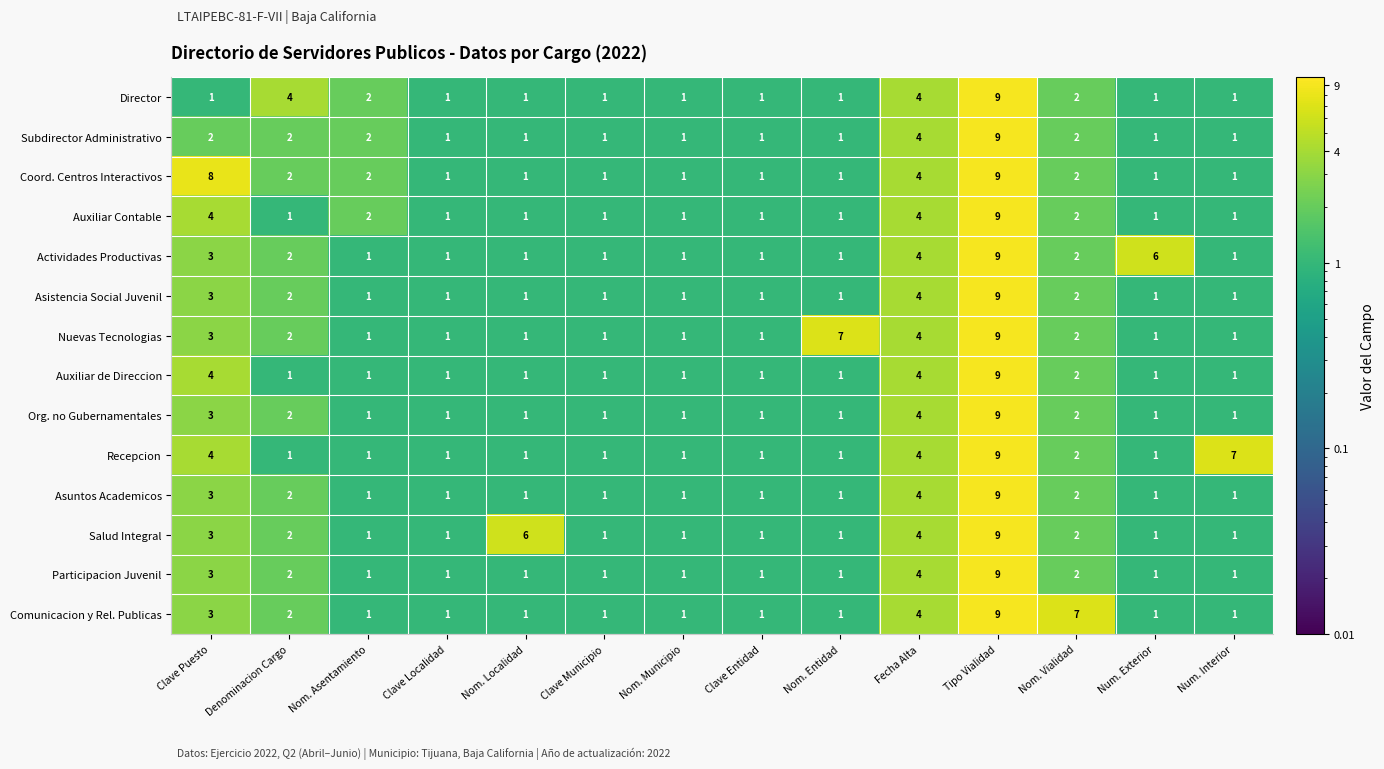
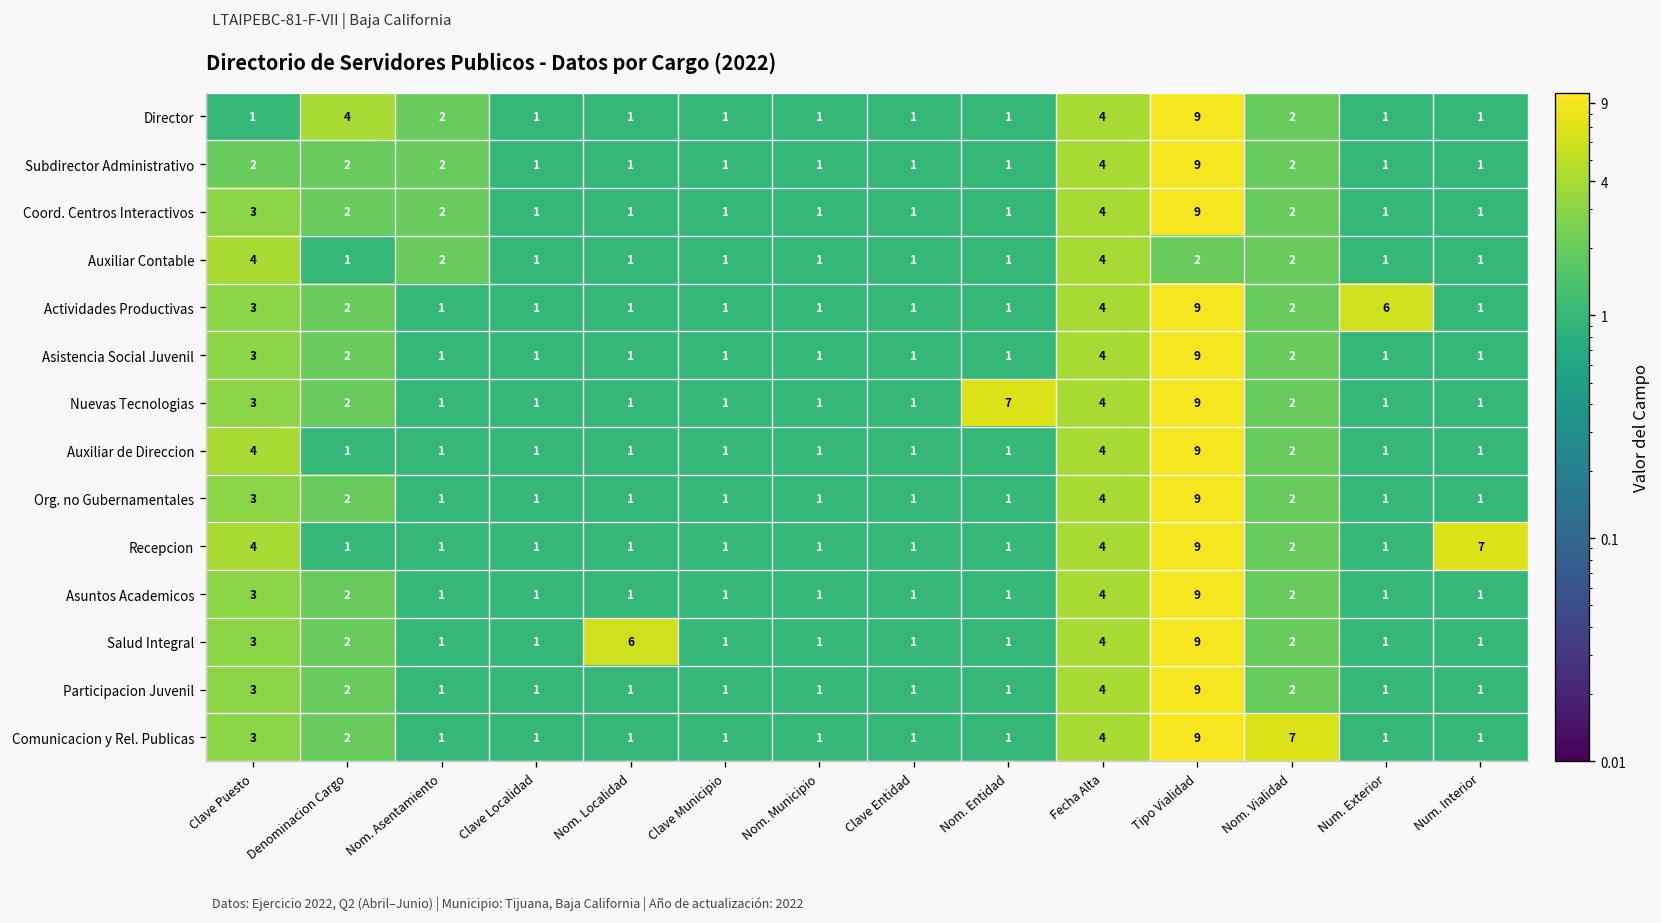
  {
    "Director": {
      "Clave Puesto": 1,
      "Denominacion Cargo": 4,
      "Nom. Asentamiento": 2,
      "Clave Localidad": 1,
      "Nom. Localidad": 1,
      "Clave Municipio": 1,
      "Nom. Municipio": 1,
      "Clave Entidad": 1,
      "Nom. Entidad": 1,
      "Fecha Alta": 4,
      "Tipo Vialidad": 9,
      "Nom. Vialidad": 2,
      "Num. Exterior": 1,
      "Num. Interior": 1
    },
    "Subdirector Administrativo": {
      "Clave Puesto": 2,
      "Denominacion Cargo": 2,
      "Nom. Asentamiento": 2,
      "Clave Localidad": 1,
      "Nom. Localidad": 1,
      "Clave Municipio": 1,
      "Nom. Municipio": 1,
      "Clave Entidad": 1,
      "Nom. Entidad": 1,
      "Fecha Alta": 4,
      "Tipo Vialidad": 9,
      "Nom. Vialidad": 2,
      "Num. Exterior": 1,
      "Num. Interior": 1
    },
    "Coord. Centros Interactivos": {
-     "Clave Puesto": 8,
+     "Clave Puesto": 3,
      "Denominacion Cargo": 2,
      "Nom. Asentamiento": 2,
      "Clave Localidad": 1,
      "Nom. Localidad": 1,
      "Clave Municipio": 1,
      "Nom. Municipio": 1,
      "Clave Entidad": 1,
      "Nom. Entidad": 1,
      "Fecha Alta": 4,
      "Tipo Vialidad": 9,
      "Nom. Vialidad": 2,
      "Num. Exterior": 1,
      "Num. Interior": 1
    },
    "Auxiliar Contable": {
      "Clave Puesto": 4,
      "Denominacion Cargo": 1,
      "Nom. Asentamiento": 2,
      "Clave Localidad": 1,
      "Nom. Localidad": 1,
      "Clave Municipio": 1,
      "Nom. Municipio": 1,
      "Clave Entidad": 1,
      "Nom. Entidad": 1,
      "Fecha Alta": 4,
-     "Tipo Vialidad": 9,
+     "Tipo Vialidad": 2,
      "Nom. Vialidad": 2,
      "Num. Exterior": 1,
      "Num. Interior": 1
    },
    "Actividades Productivas": {
      "Clave Puesto": 3,
      "Denominacion Cargo": 2,
      "Nom. Asentamiento": 1,
      "Clave Localidad": 1,
      "Nom. Localidad": 1,
      "Clave Municipio": 1,
      "Nom. Municipio": 1,
      "Clave Entidad": 1,
      "Nom. Entidad": 1,
      "Fecha Alta": 4,
      "Tipo Vialidad": 9,
      "Nom. Vialidad": 2,
      "Num. Exterior": 6,
      "Num. Interior": 1
    },
    "Asistencia Social Juvenil": {
      "Clave Puesto": 3,
      "Denominacion Cargo": 2,
      "Nom. Asentamiento": 1,
      "Clave Localidad": 1,
      "Nom. Localidad": 1,
      "Clave Municipio": 1,
      "Nom. Municipio": 1,
      "Clave Entidad": 1,
      "Nom. Entidad": 1,
      "Fecha Alta": 4,
      "Tipo Vialidad": 9,
      "Nom. Vialidad": 2,
      "Num. Exterior": 1,
      "Num. Interior": 1
    },
    "Nuevas Tecnologias": {
      "Clave Puesto": 3,
      "Denominacion Cargo": 2,
      "Nom. Asentamiento": 1,
      "Clave Localidad": 1,
      "Nom. Localidad": 1,
      "Clave Municipio": 1,
      "Nom. Municipio": 1,
      "Clave Entidad": 1,
      "Nom. Entidad": 7,
      "Fecha Alta": 4,
      "Tipo Vialidad": 9,
      "Nom. Vialidad": 2,
      "Num. Exterior": 1,
      "Num. Interior": 1
    },
    "Auxiliar de Direccion": {
      "Clave Puesto": 4,
      "Denominacion Cargo": 1,
      "Nom. Asentamiento": 1,
      "Clave Localidad": 1,
      "Nom. Localidad": 1,
      "Clave Municipio": 1,
      "Nom. Municipio": 1,
      "Clave Entidad": 1,
      "Nom. Entidad": 1,
      "Fecha Alta": 4,
      "Tipo Vialidad": 9,
      "Nom. Vialidad": 2,
      "Num. Exterior": 1,
      "Num. Interior": 1
    },
    "Org. no Gubernamentales": {
      "Clave Puesto": 3,
      "Denominacion Cargo": 2,
      "Nom. Asentamiento": 1,
      "Clave Localidad": 1,
      "Nom. Localidad": 1,
      "Clave Municipio": 1,
      "Nom. Municipio": 1,
      "Clave Entidad": 1,
      "Nom. Entidad": 1,
      "Fecha Alta": 4,
      "Tipo Vialidad": 9,
      "Nom. Vialidad": 2,
      "Num. Exterior": 1,
      "Num. Interior": 1
    },
    "Recepcion": {
      "Clave Puesto": 4,
      "Denominacion Cargo": 1,
      "Nom. Asentamiento": 1,
      "Clave Localidad": 1,
      "Nom. Localidad": 1,
      "Clave Municipio": 1,
      "Nom. Municipio": 1,
      "Clave Entidad": 1,
      "Nom. Entidad": 1,
      "Fecha Alta": 4,
      "Tipo Vialidad": 9,
      "Nom. Vialidad": 2,
      "Num. Exterior": 1,
      "Num. Interior": 7
    },
    "Asuntos Academicos": {
      "Clave Puesto": 3,
      "Denominacion Cargo": 2,
      "Nom. Asentamiento": 1,
      "Clave Localidad": 1,
      "Nom. Localidad": 1,
      "Clave Municipio": 1,
      "Nom. Municipio": 1,
      "Clave Entidad": 1,
      "Nom. Entidad": 1,
      "Fecha Alta": 4,
      "Tipo Vialidad": 9,
      "Nom. Vialidad": 2,
      "Num. Exterior": 1,
      "Num. Interior": 1
    },
    "Salud Integral": {
      "Clave Puesto": 3,
      "Denominacion Cargo": 2,
      "Nom. Asentamiento": 1,
      "Clave Localidad": 1,
      "Nom. Localidad": 6,
      "Clave Municipio": 1,
      "Nom. Municipio": 1,
      "Clave Entidad": 1,
      "Nom. Entidad": 1,
      "Fecha Alta": 4,
      "Tipo Vialidad": 9,
      "Nom. Vialidad": 2,
      "Num. Exterior": 1,
      "Num. Interior": 1
    },
    "Participacion Juvenil": {
      "Clave Puesto": 3,
      "Denominacion Cargo": 2,
      "Nom. Asentamiento": 1,
      "Clave Localidad": 1,
      "Nom. Localidad": 1,
      "Clave Municipio": 1,
      "Nom. Municipio": 1,
      "Clave Entidad": 1,
      "Nom. Entidad": 1,
      "Fecha Alta": 4,
      "Tipo Vialidad": 9,
      "Nom. Vialidad": 2,
      "Num. Exterior": 1,
      "Num. Interior": 1
    },
    "Comunicacion y Rel. Publicas": {
      "Clave Puesto": 3,
      "Denominacion Cargo": 2,
      "Nom. Asentamiento": 1,
      "Clave Localidad": 1,
      "Nom. Localidad": 1,
      "Clave Municipio": 1,
      "Nom. Municipio": 1,
      "Clave Entidad": 1,
      "Nom. Entidad": 1,
      "Fecha Alta": 4,
      "Tipo Vialidad": 9,
      "Nom. Vialidad": 7,
      "Num. Exterior": 1,
      "Num. Interior": 1
    }
  }
